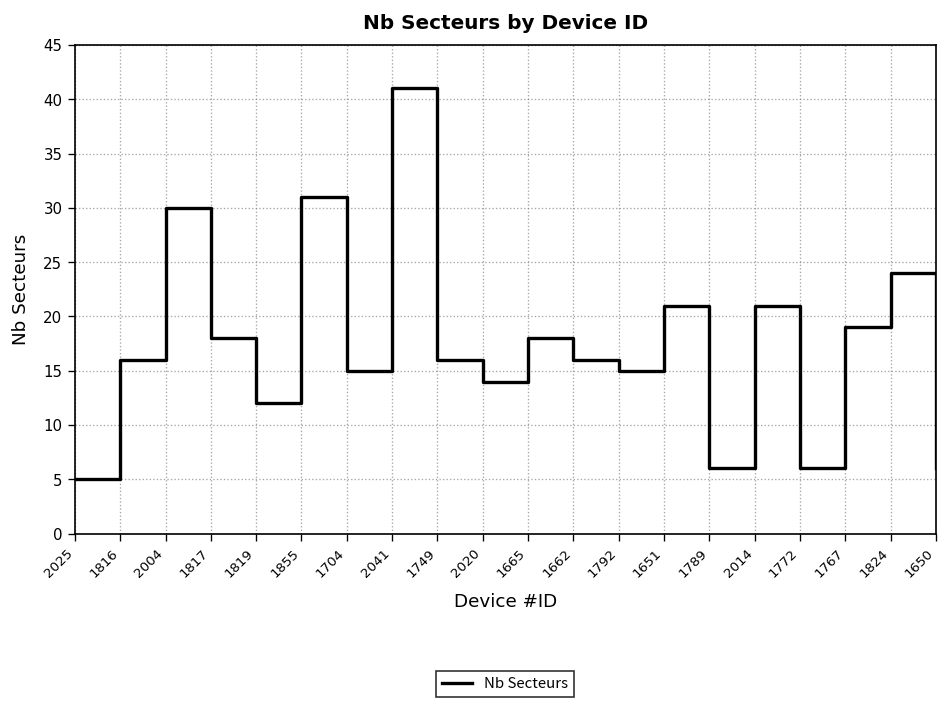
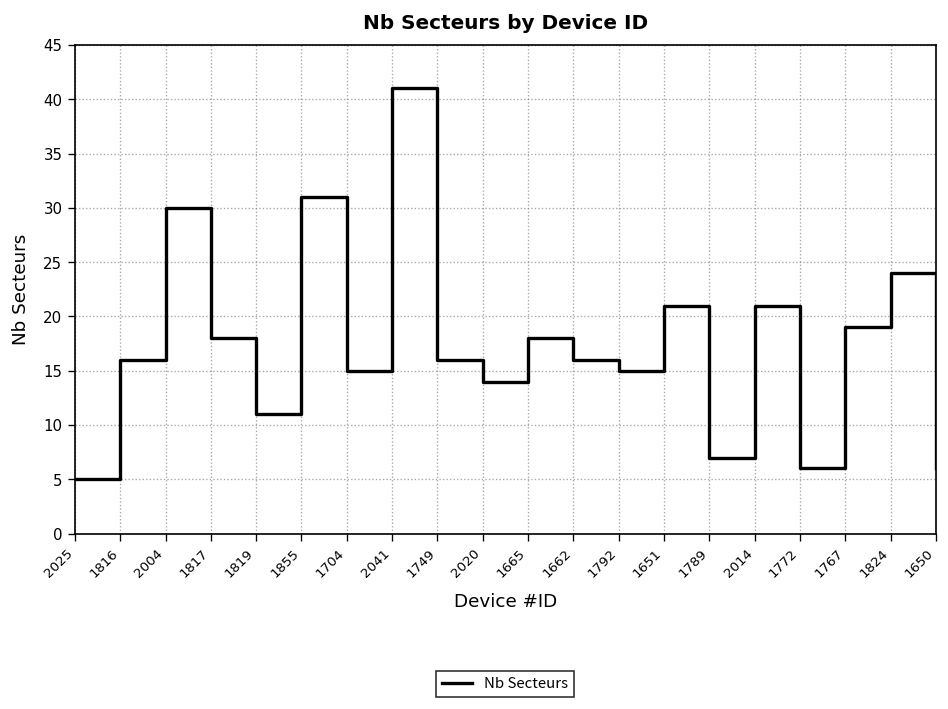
  {
    "2025": 5,
    "1816": 16,
    "2004": 30,
    "1817": 18,
-   "1819": 12,
+   "1819": 11,
    "1855": 31,
    "1704": 15,
    "2041": 41,
    "1749": 16,
    "2020": 14,
    "1665": 18,
    "1662": 16,
    "1792": 15,
    "1651": 21,
-   "1789": 6,
+   "1789": 7,
    "2014": 21,
    "1772": 6,
    "1767": 19,
    "1824": 24,
    "1650": 6
  }
